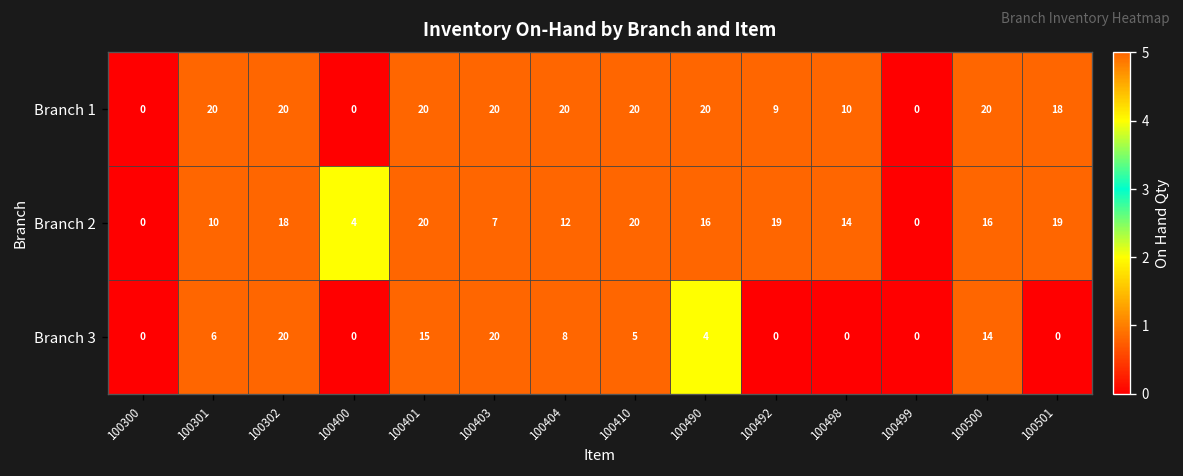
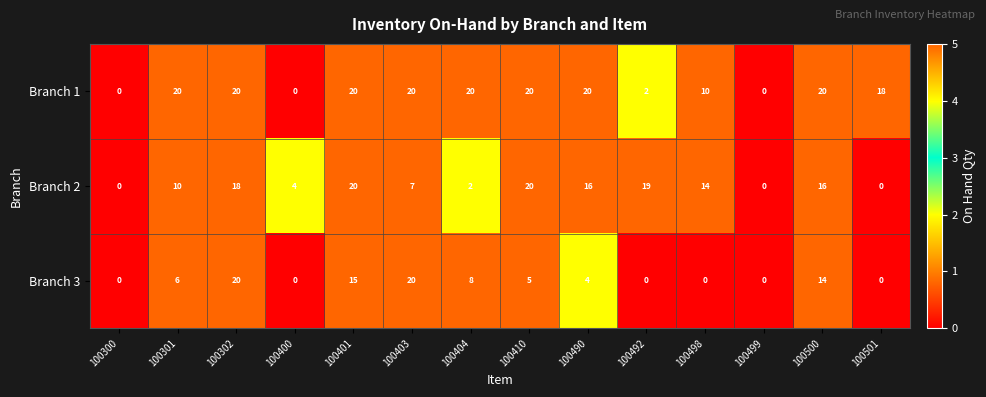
  {
    "Branch 1": {
      "100300": 0,
      "100301": 20,
      "100302": 20,
      "100400": 0,
      "100401": 20,
      "100403": 20,
      "100404": 20,
      "100410": 20,
      "100490": 20,
-     "100492": 9,
+     "100492": 2,
      "100498": 10,
      "100499": 0,
      "100500": 20,
      "100501": 18
    },
    "Branch 2": {
      "100300": 0,
      "100301": 10,
      "100302": 18,
      "100400": 4,
      "100401": 20,
      "100403": 7,
-     "100404": 12,
+     "100404": 2,
      "100410": 20,
      "100490": 16,
      "100492": 19,
      "100498": 14,
      "100499": 0,
      "100500": 16,
-     "100501": 19
+     "100501": 0
    },
    "Branch 3": {
      "100300": 0,
      "100301": 6,
      "100302": 20,
      "100400": 0,
      "100401": 15,
      "100403": 20,
      "100404": 8,
      "100410": 5,
      "100490": 4,
      "100492": 0,
      "100498": 0,
      "100499": 0,
      "100500": 14,
      "100501": 0
    }
  }
